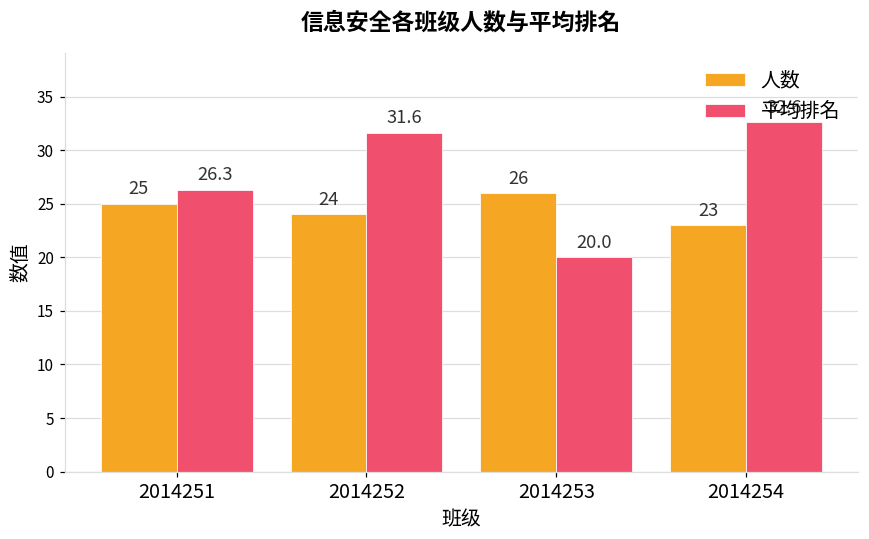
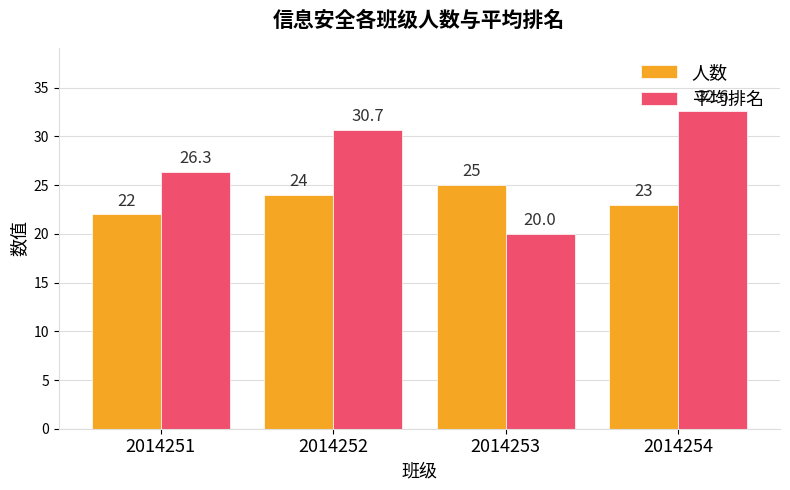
  {
    "人数": {
-     "2014251": 25,
+     "2014251": 22,
      "2014252": 24,
-     "2014253": 26,
+     "2014253": 25,
      "2014254": 23
    },
    "平均排名": {
      "2014251": 26.3,
-     "2014252": 31.6,
+     "2014252": 30.7,
      "2014253": 20.0,
      "2014254": 32.6
    }
  }
